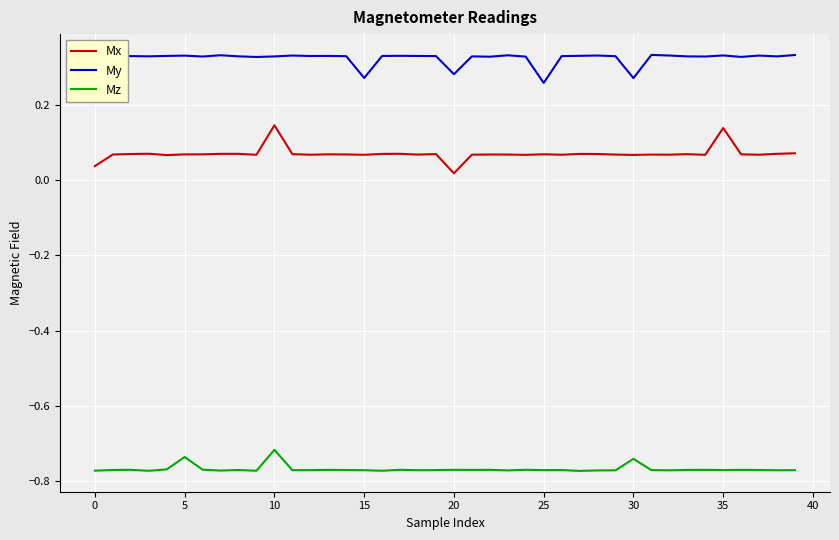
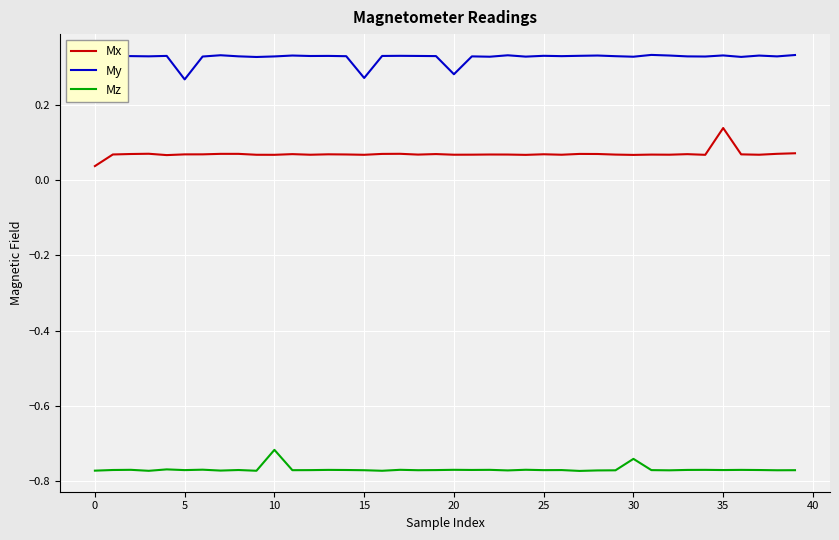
  {
    "Mx": {
      "0": 0.04,
      "5": 0.07,
-     "10": 0.15,
+     "10": 0.07,
      "15": 0.07,
-     "20": 0.02,
+     "20": 0.07,
      "25": 0.07,
      "30": 0.07,
      "35": 0.14
    },
    "My": {
-     "5": 0.33,
+     "5": 0.27,
      "10": 0.33,
      "15": 0.27,
      "20": 0.28,
-     "25": 0.26,
-     "30": 0.27,
+     "25": 0.33,
+     "30": 0.33,
      "35": 0.33
    },
    "Mz": {
      "0": -0.77,
-     "5": -0.74,
+     "5": -0.77,
      "10": -0.72,
      "15": -0.77,
      "20": -0.77,
      "25": -0.77,
      "30": -0.74,
      "35": -0.77
    }
  }
